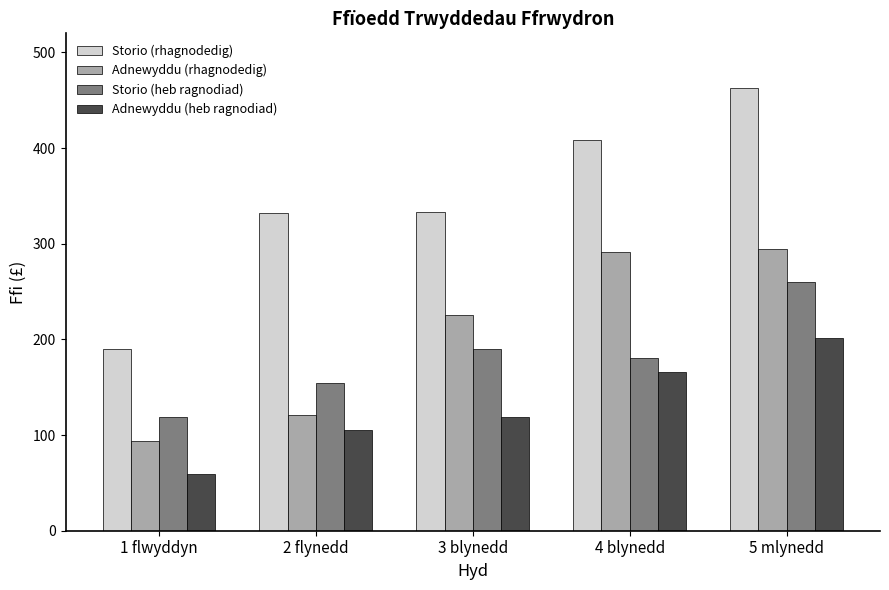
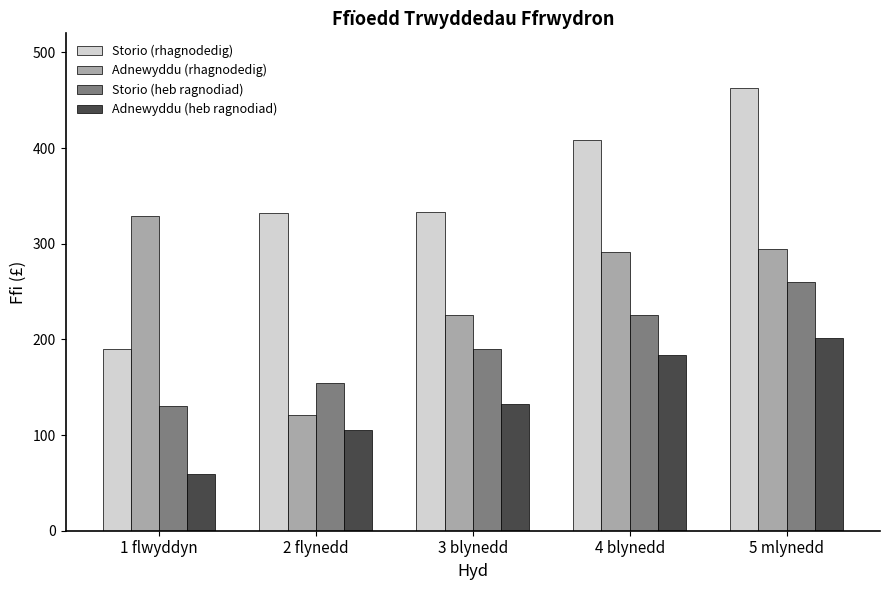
  {
    "Storio (rhagnodedig)": {
      "1 flwyddyn": 190,
      "2 flynedd": 330,
      "3 blynedd": 330,
      "4 blynedd": 410,
      "5 mlynedd": 460
    },
    "Adnewyddu (rhagnodedig)": {
-     "1 flwyddyn": 90,
+     "1 flwyddyn": 330,
      "2 flynedd": 120,
      "3 blynedd": 230,
      "4 blynedd": 290,
      "5 mlynedd": 300
    },
    "Storio (heb ragnodiad)": {
-     "1 flwyddyn": 120,
+     "1 flwyddyn": 130,
      "2 flynedd": 150,
      "3 blynedd": 190,
-     "4 blynedd": 180,
+     "4 blynedd": 230,
      "5 mlynedd": 260
    },
    "Adnewyddu (heb ragnodiad)": {
      "1 flwyddyn": 60,
      "2 flynedd": 110,
-     "3 blynedd": 120,
-     "4 blynedd": 170,
+     "3 blynedd": 130,
+     "4 blynedd": 180,
      "5 mlynedd": 200
    }
  }
